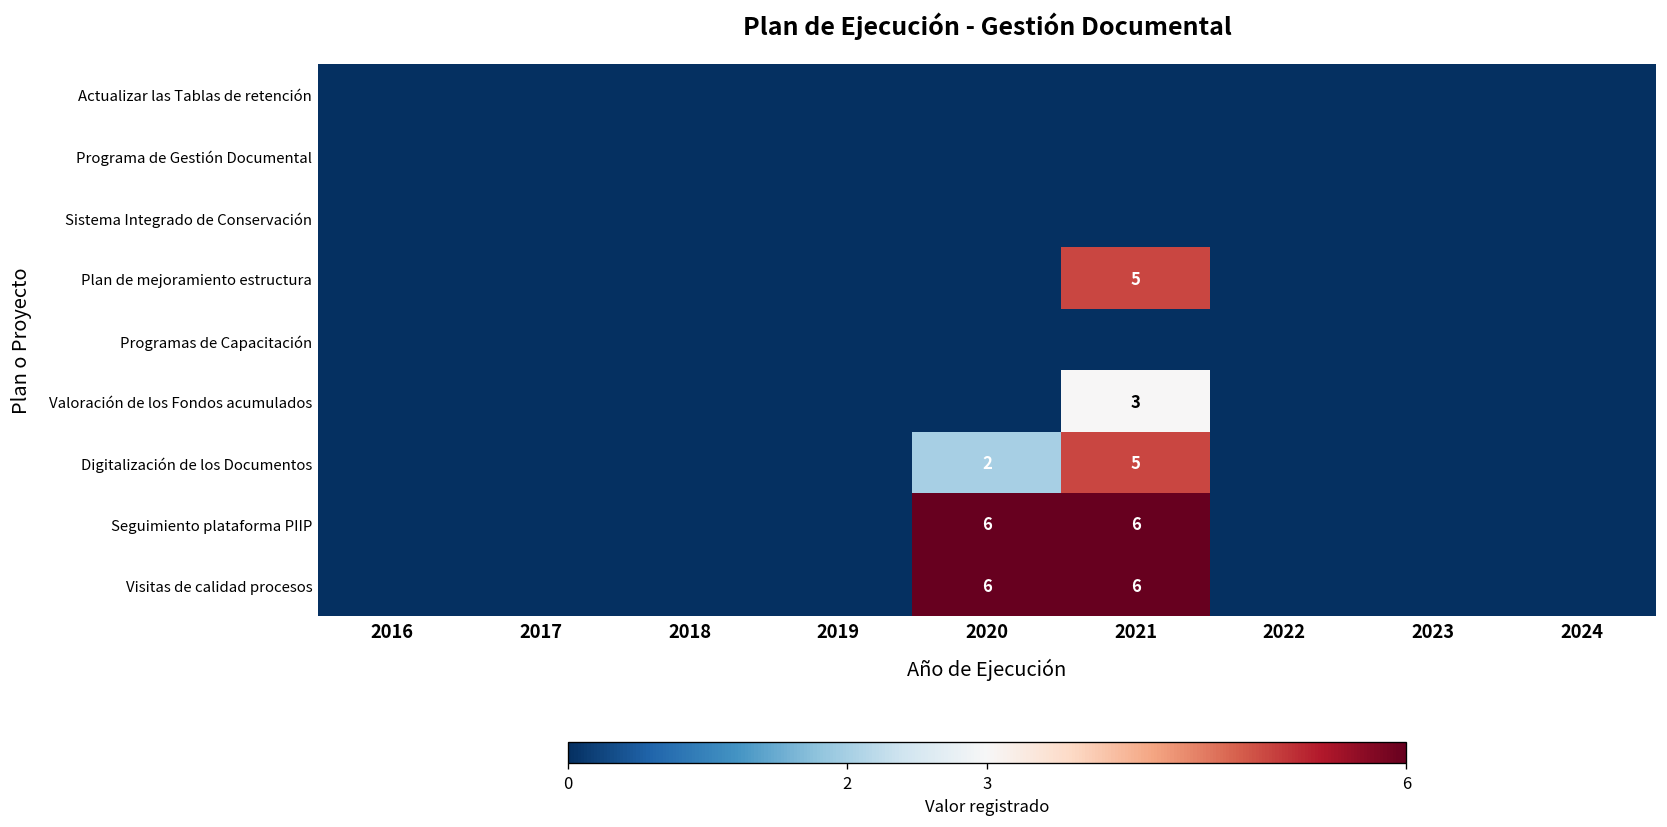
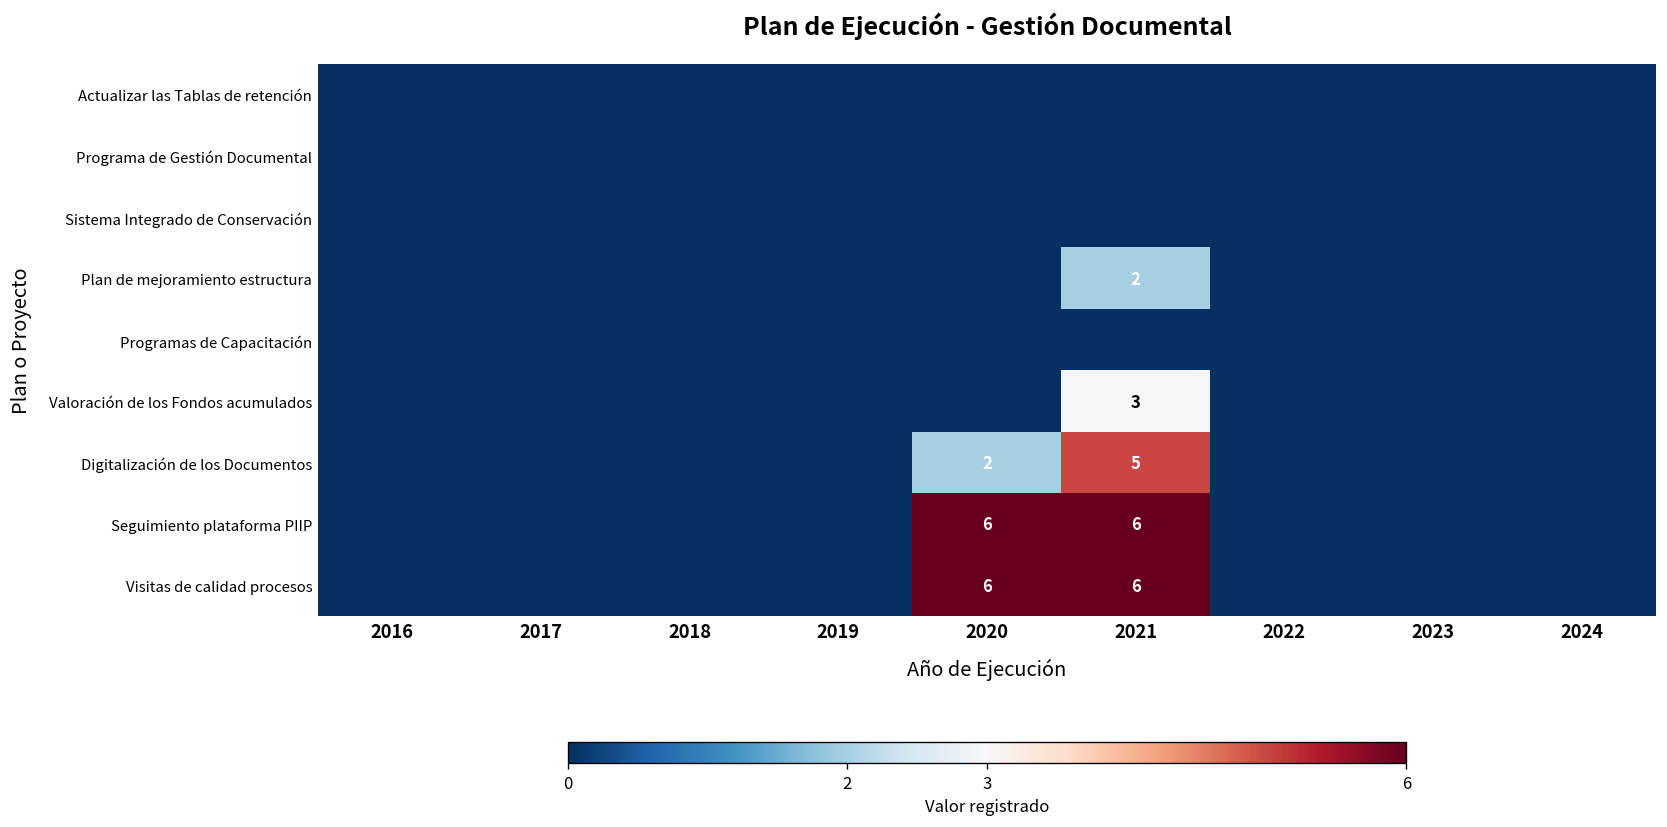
  {
    "Plan de mejoramiento estructura": {
-     "2021": 5
+     "2021": 2
    },
    "Valoración de los Fondos acumulados": {
      "2021": 3
    },
    "Digitalización de los Documentos": {
      "2020": 2,
      "2021": 5
    },
    "Seguimiento plataforma PIIP": {
      "2020": 6,
      "2021": 6
    },
    "Visitas de calidad procesos": {
      "2020": 6,
      "2021": 6
    }
  }
